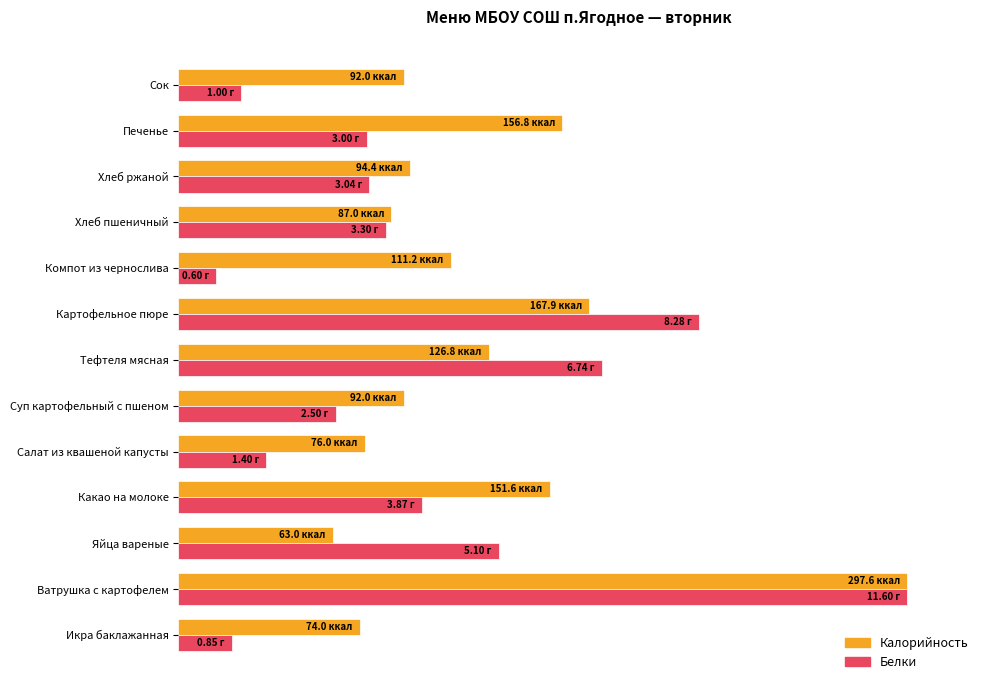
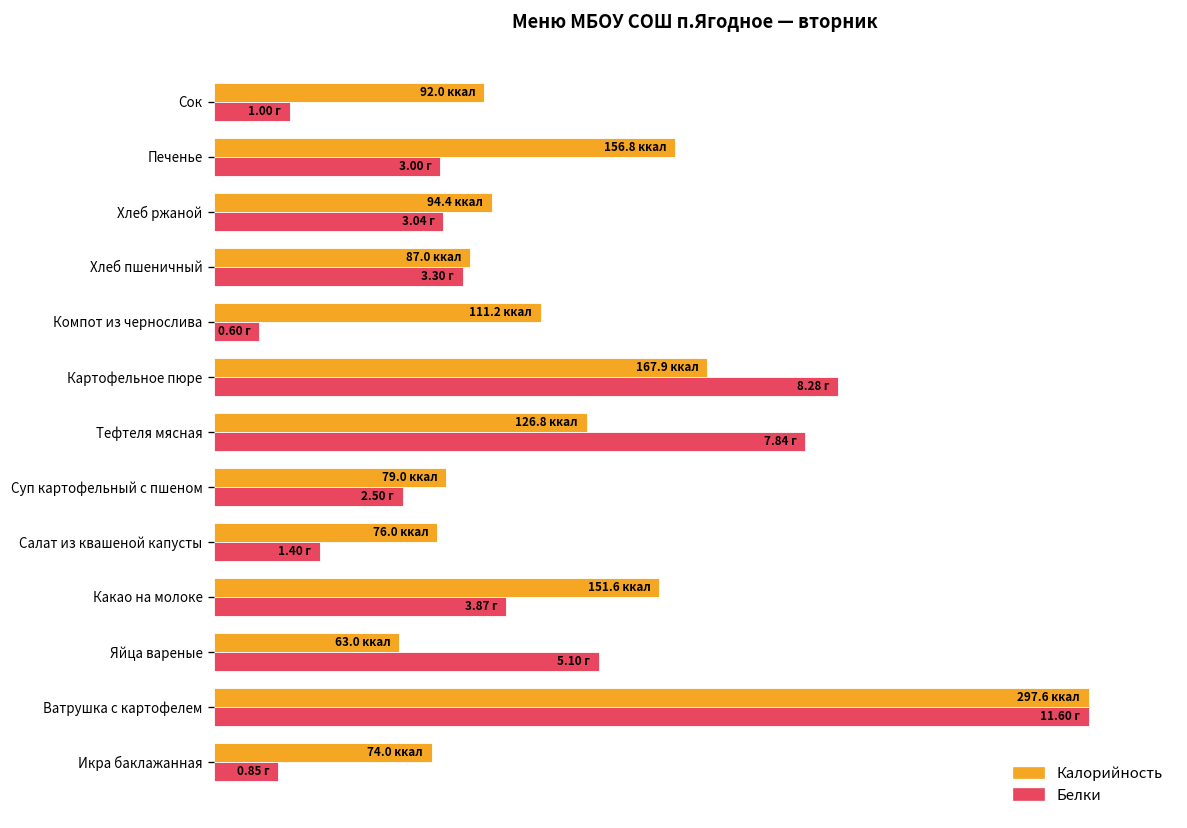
  {
    "Калорийность": {
-     "Суп картофельный с пшеном": 92.0
+     "Суп картофельный с пшеном": 79.0
    },
    "Белки": {
-     "Тефтеля мясная": 6.74
+     "Тефтеля мясная": 7.84
    }
  }
